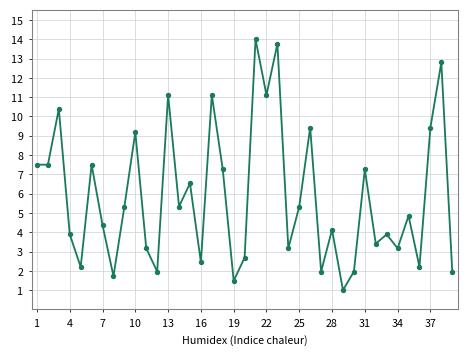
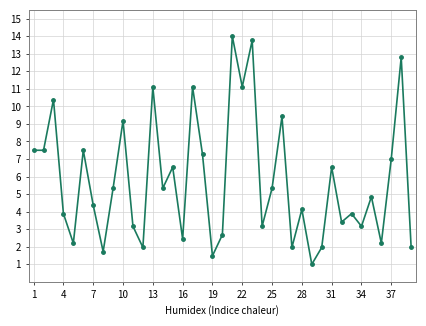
  {
    "1": 7.5,
    "4": 3.9,
    "7": 4.4,
    "10": 9.2,
    "13": 11.1,
    "16": 2.4,
    "19": 1.5,
    "22": 11.1,
    "25": 5.3,
    "28": 4.1,
-   "31": 7.3,
+   "31": 6.5,
    "34": 3.2,
-   "37": 9.4
+   "37": 7.0
  }
